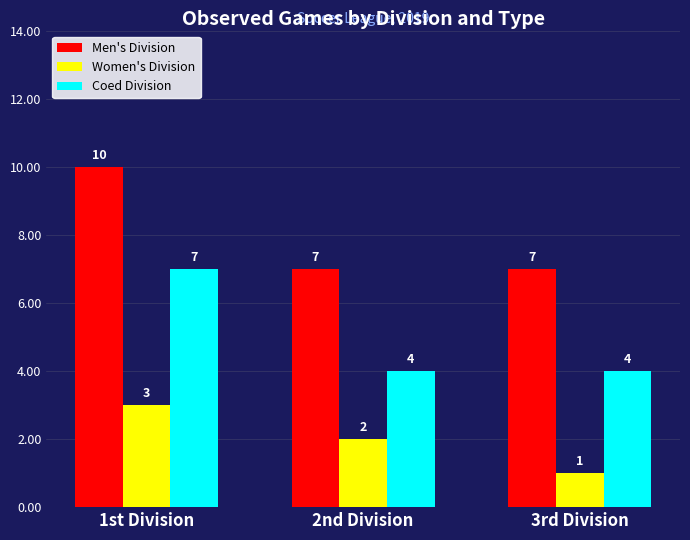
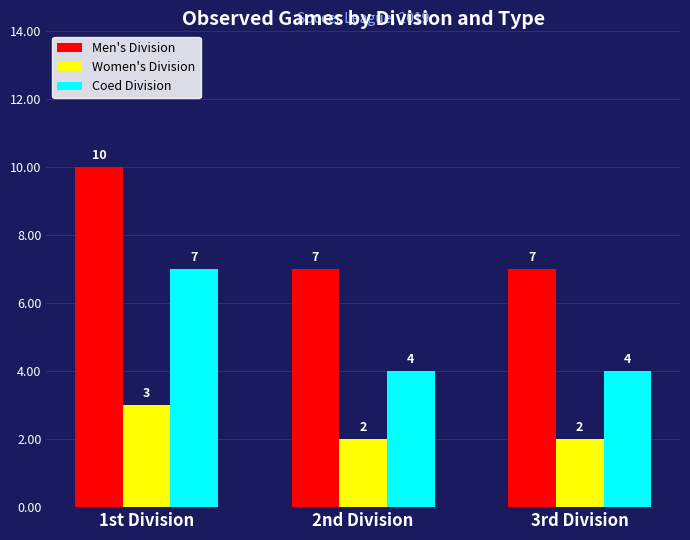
  {
    "Men's Division": {
      "1st Division": 10,
      "2nd Division": 7,
      "3rd Division": 7
    },
    "Women's Division": {
      "1st Division": 3,
      "2nd Division": 2,
-     "3rd Division": 1
+     "3rd Division": 2
    },
    "Coed Division": {
      "1st Division": 7,
      "2nd Division": 4,
      "3rd Division": 4
    }
  }
